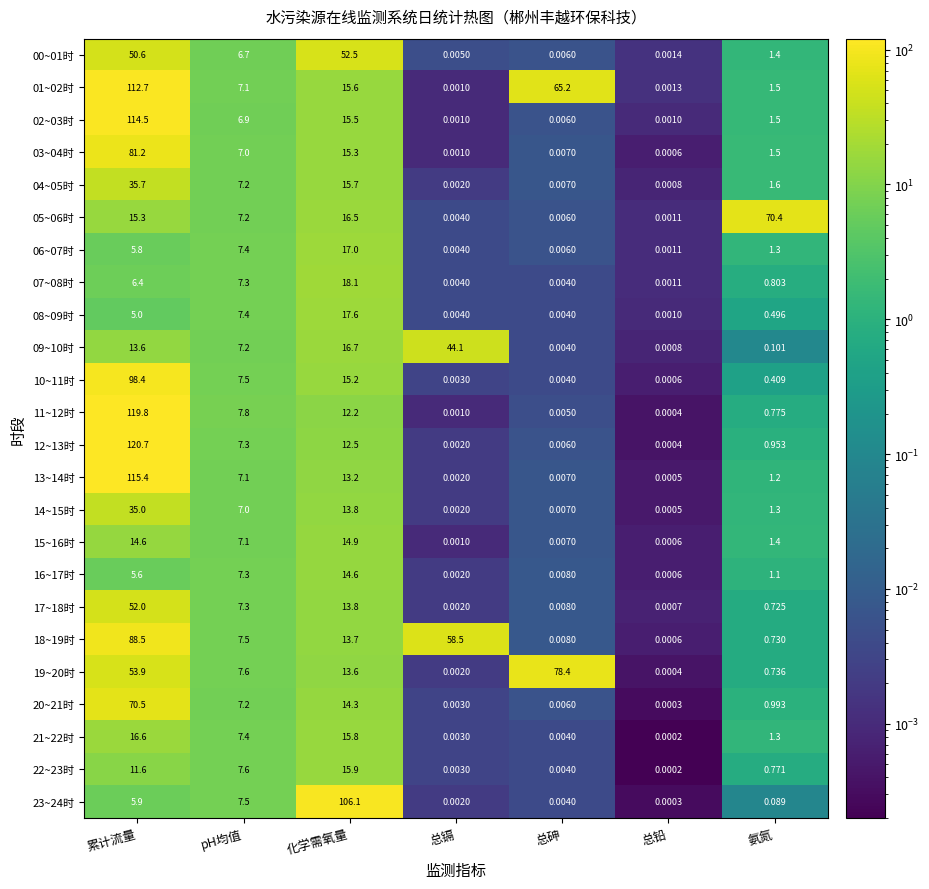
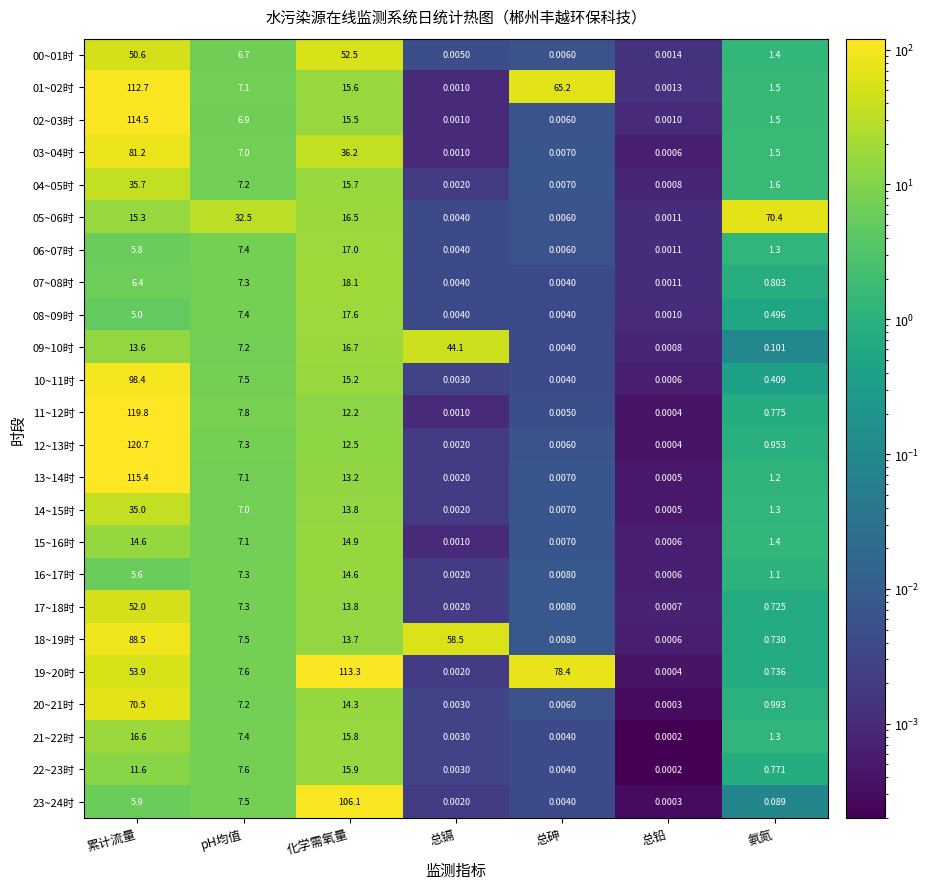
  {
    "00~01时": {
      "累计流量": 50.6,
      "pH均值": 6.7,
      "化学需氧量": 52.5,
      "总镉": 0.0050,
      "总砷": 0.0060,
      "总铅": 0.0014,
      "氨氮": 1.4
    },
    "01~02时": {
      "累计流量": 112.7,
      "pH均值": 7.1,
      "化学需氧量": 15.6,
      "总镉": 0.0010,
      "总砷": 65.2,
      "总铅": 0.0013,
      "氨氮": 1.5
    },
    "02~03时": {
      "累计流量": 114.5,
      "pH均值": 6.9,
      "化学需氧量": 15.5,
      "总镉": 0.0010,
      "总砷": 0.0060,
      "总铅": 0.0010,
      "氨氮": 1.5
    },
    "03~04时": {
      "累计流量": 81.2,
      "pH均值": 7.0,
-     "化学需氧量": 15.3,
+     "化学需氧量": 36.2,
      "总镉": 0.0010,
      "总砷": 0.0070,
      "总铅": 0.0006,
      "氨氮": 1.5
    },
    "04~05时": {
      "累计流量": 35.7,
      "pH均值": 7.2,
      "化学需氧量": 15.7,
      "总镉": 0.0020,
      "总砷": 0.0070,
      "总铅": 0.0008,
      "氨氮": 1.6
    },
    "05~06时": {
      "累计流量": 15.3,
-     "pH均值": 7.2,
+     "pH均值": 32.5,
      "化学需氧量": 16.5,
      "总镉": 0.0040,
      "总砷": 0.0060,
      "总铅": 0.0011,
      "氨氮": 70.4
    },
    "06~07时": {
      "累计流量": 5.8,
      "pH均值": 7.4,
      "化学需氧量": 17.0,
      "总镉": 0.0040,
      "总砷": 0.0060,
      "总铅": 0.0011,
      "氨氮": 1.3
    },
    "07~08时": {
      "累计流量": 6.4,
      "pH均值": 7.3,
      "化学需氧量": 18.1,
      "总镉": 0.0040,
      "总砷": 0.0040,
      "总铅": 0.0011,
      "氨氮": 0.803
    },
    "08~09时": {
      "累计流量": 5.0,
      "pH均值": 7.4,
      "化学需氧量": 17.6,
      "总镉": 0.0040,
      "总砷": 0.0040,
      "总铅": 0.0010,
      "氨氮": 0.496
    },
    "09~10时": {
      "累计流量": 13.6,
      "pH均值": 7.2,
      "化学需氧量": 16.7,
      "总镉": 44.1,
      "总砷": 0.0040,
      "总铅": 0.0008,
      "氨氮": 0.101
    },
    "10~11时": {
      "累计流量": 98.4,
      "pH均值": 7.5,
      "化学需氧量": 15.2,
      "总镉": 0.0030,
      "总砷": 0.0040,
      "总铅": 0.0006,
      "氨氮": 0.409
    },
    "11~12时": {
      "累计流量": 119.8,
      "pH均值": 7.8,
      "化学需氧量": 12.2,
      "总镉": 0.0010,
      "总砷": 0.0050,
      "总铅": 0.0004,
      "氨氮": 0.775
    },
    "12~13时": {
      "累计流量": 120.7,
      "pH均值": 7.3,
      "化学需氧量": 12.5,
      "总镉": 0.0020,
      "总砷": 0.0060,
      "总铅": 0.0004,
      "氨氮": 0.953
    },
    "13~14时": {
      "累计流量": 115.4,
      "pH均值": 7.1,
      "化学需氧量": 13.2,
      "总镉": 0.0020,
      "总砷": 0.0070,
      "总铅": 0.0005,
      "氨氮": 1.2
    },
    "14~15时": {
      "累计流量": 35.0,
      "pH均值": 7.0,
      "化学需氧量": 13.8,
      "总镉": 0.0020,
      "总砷": 0.0070,
      "总铅": 0.0005,
      "氨氮": 1.3
    },
    "15~16时": {
      "累计流量": 14.6,
      "pH均值": 7.1,
      "化学需氧量": 14.9,
      "总镉": 0.0010,
      "总砷": 0.0070,
      "总铅": 0.0006,
      "氨氮": 1.4
    },
    "16~17时": {
      "累计流量": 5.6,
      "pH均值": 7.3,
      "化学需氧量": 14.6,
      "总镉": 0.0020,
      "总砷": 0.0080,
      "总铅": 0.0006,
      "氨氮": 1.1
    },
    "17~18时": {
      "累计流量": 52.0,
      "pH均值": 7.3,
      "化学需氧量": 13.8,
      "总镉": 0.0020,
      "总砷": 0.0080,
      "总铅": 0.0007,
      "氨氮": 0.725
    },
    "18~19时": {
      "累计流量": 88.5,
      "pH均值": 7.5,
      "化学需氧量": 13.7,
      "总镉": 58.5,
      "总砷": 0.0080,
      "总铅": 0.0006,
      "氨氮": 0.730
    },
    "19~20时": {
      "累计流量": 53.9,
      "pH均值": 7.6,
-     "化学需氧量": 13.6,
+     "化学需氧量": 113.3,
      "总镉": 0.0020,
      "总砷": 78.4,
      "总铅": 0.0004,
      "氨氮": 0.736
    },
    "20~21时": {
      "累计流量": 70.5,
      "pH均值": 7.2,
      "化学需氧量": 14.3,
      "总镉": 0.0030,
      "总砷": 0.0060,
      "总铅": 0.0003,
      "氨氮": 0.993
    },
    "21~22时": {
      "累计流量": 16.6,
      "pH均值": 7.4,
      "化学需氧量": 15.8,
      "总镉": 0.0030,
      "总砷": 0.0040,
      "总铅": 0.0002,
      "氨氮": 1.3
    },
    "22~23时": {
      "累计流量": 11.6,
      "pH均值": 7.6,
      "化学需氧量": 15.9,
      "总镉": 0.0030,
      "总砷": 0.0040,
      "总铅": 0.0002,
      "氨氮": 0.771
    },
    "23~24时": {
      "累计流量": 5.9,
      "pH均值": 7.5,
      "化学需氧量": 106.1,
      "总镉": 0.0020,
      "总砷": 0.0040,
      "总铅": 0.0003,
      "氨氮": 0.089
    }
  }
